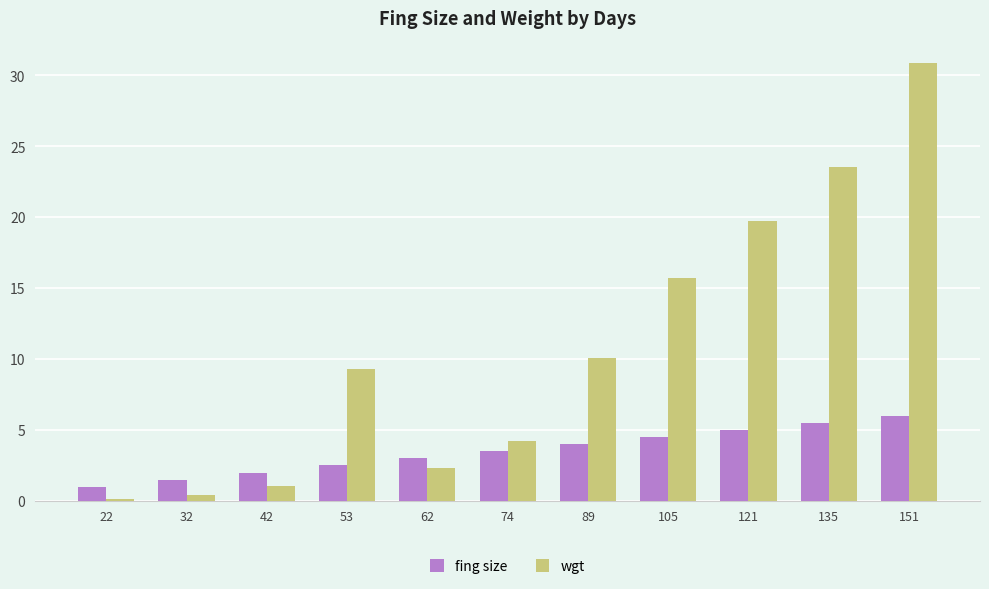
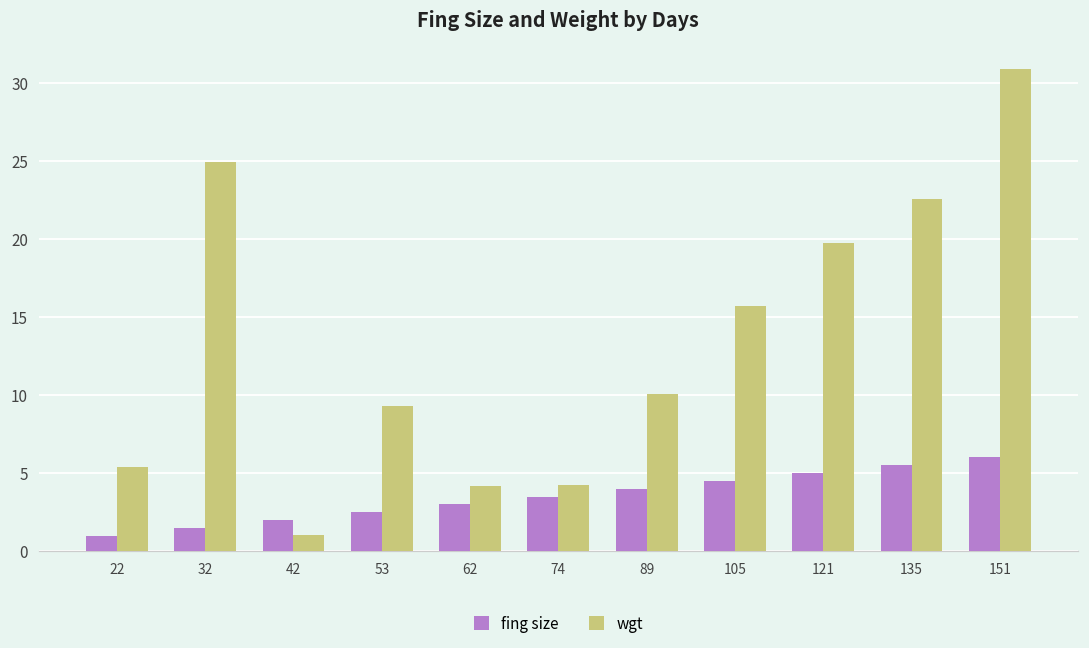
  {
    "fing size": {
      "22": 1.0,
      "32": 1.5,
      "42": 2.0,
      "53": 2.5,
      "62": 3.0,
      "74": 3.5,
      "89": 4.0,
      "105": 4.5,
      "121": 5.0,
      "135": 5.5,
      "151": 6.0
    },
    "wgt": {
-     "22": 0.1,
-     "32": 0.4,
+     "22": 5.4,
+     "32": 24.9,
      "42": 1.0,
      "53": 9.3,
-     "62": 2.3,
+     "62": 4.2,
      "74": 4.2,
      "89": 10.1,
      "105": 15.7,
      "121": 19.8,
-     "135": 23.5,
+     "135": 22.5,
      "151": 30.9
    }
  }
